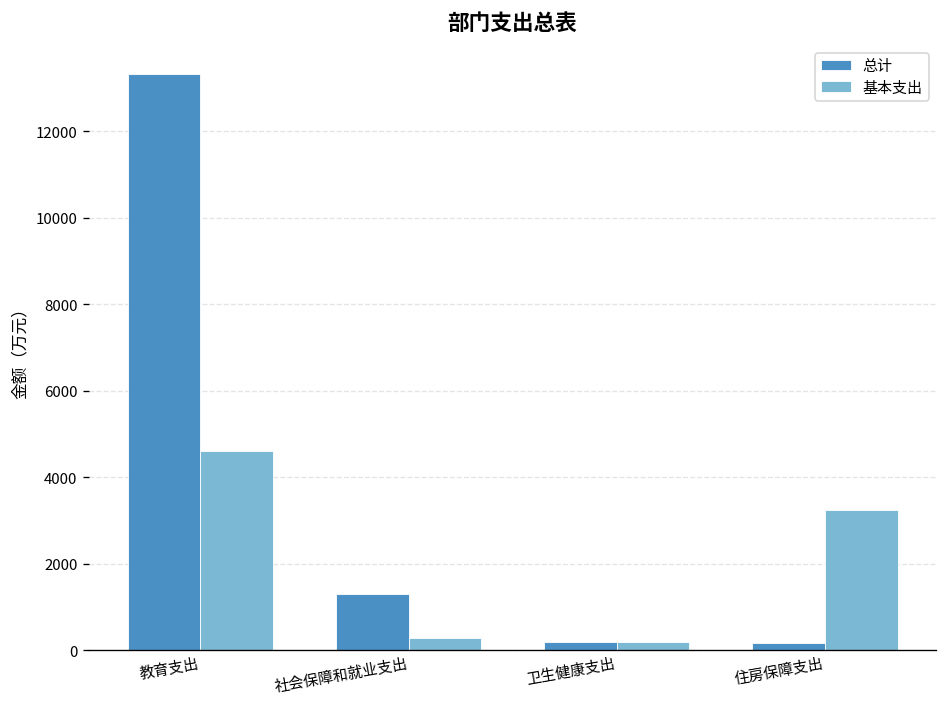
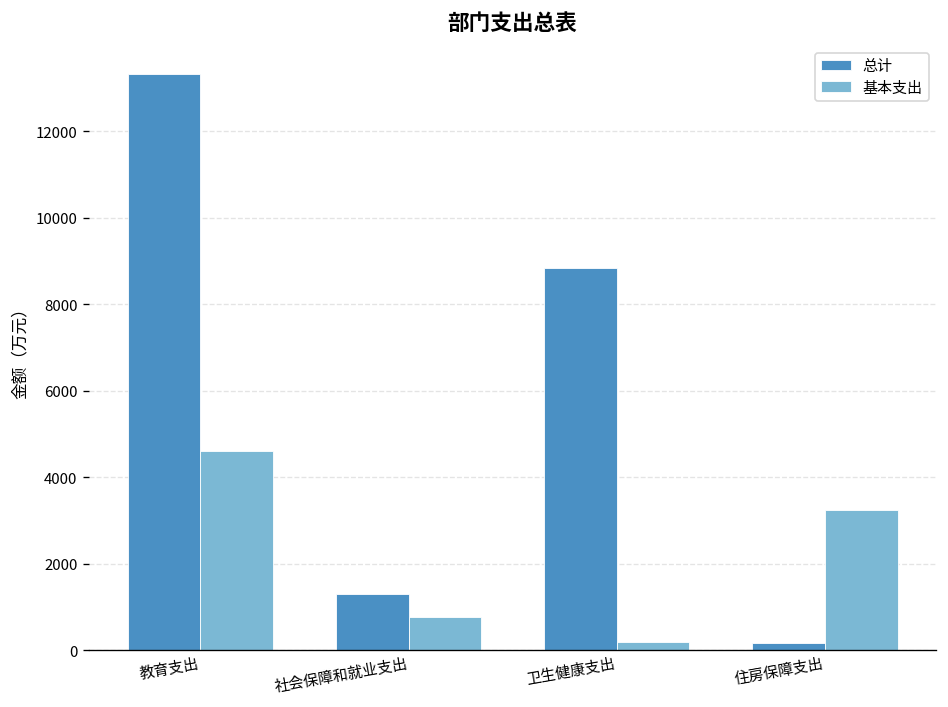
  {
    "总计": {
      "教育支出": 13300,
      "社会保障和就业支出": 1300,
-     "卫生健康支出": 200,
+     "卫生健康支出": 8900,
      "住房保障支出": 200
    },
    "基本支出": {
      "教育支出": 4600,
-     "社会保障和就业支出": 300,
+     "社会保障和就业支出": 800,
      "卫生健康支出": 200,
      "住房保障支出": 3200
    }
  }
